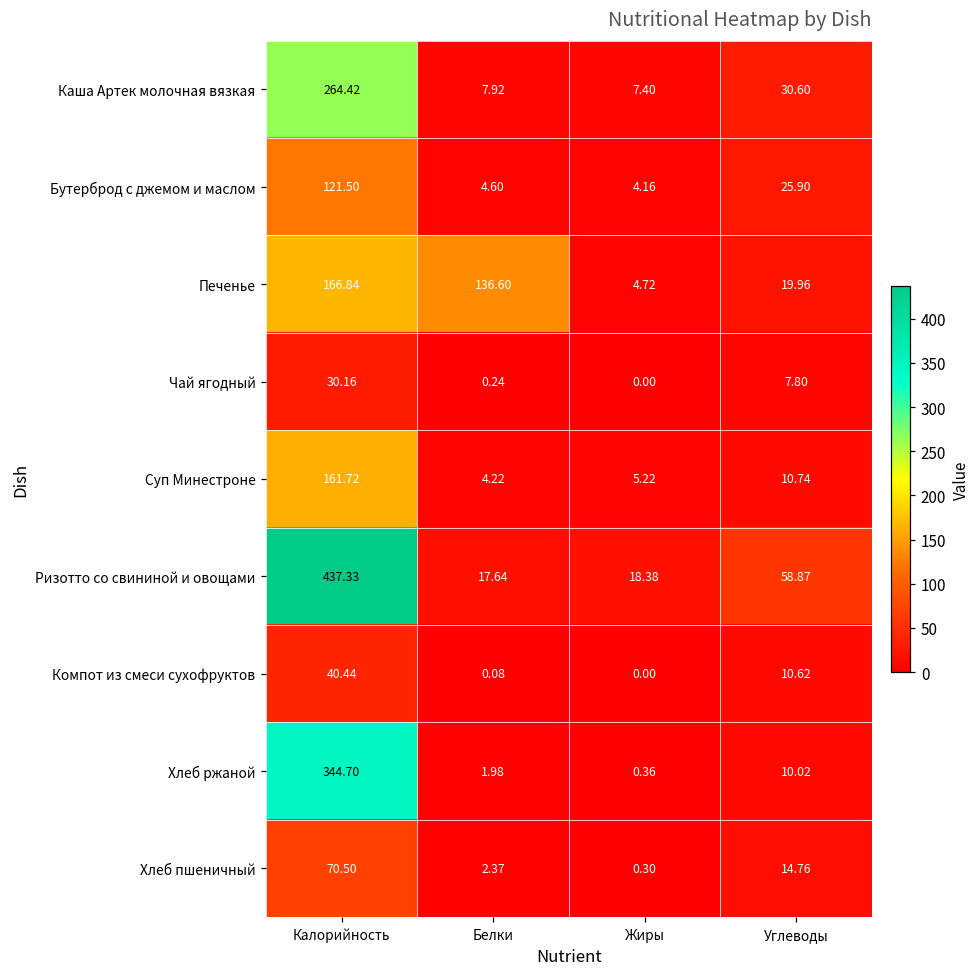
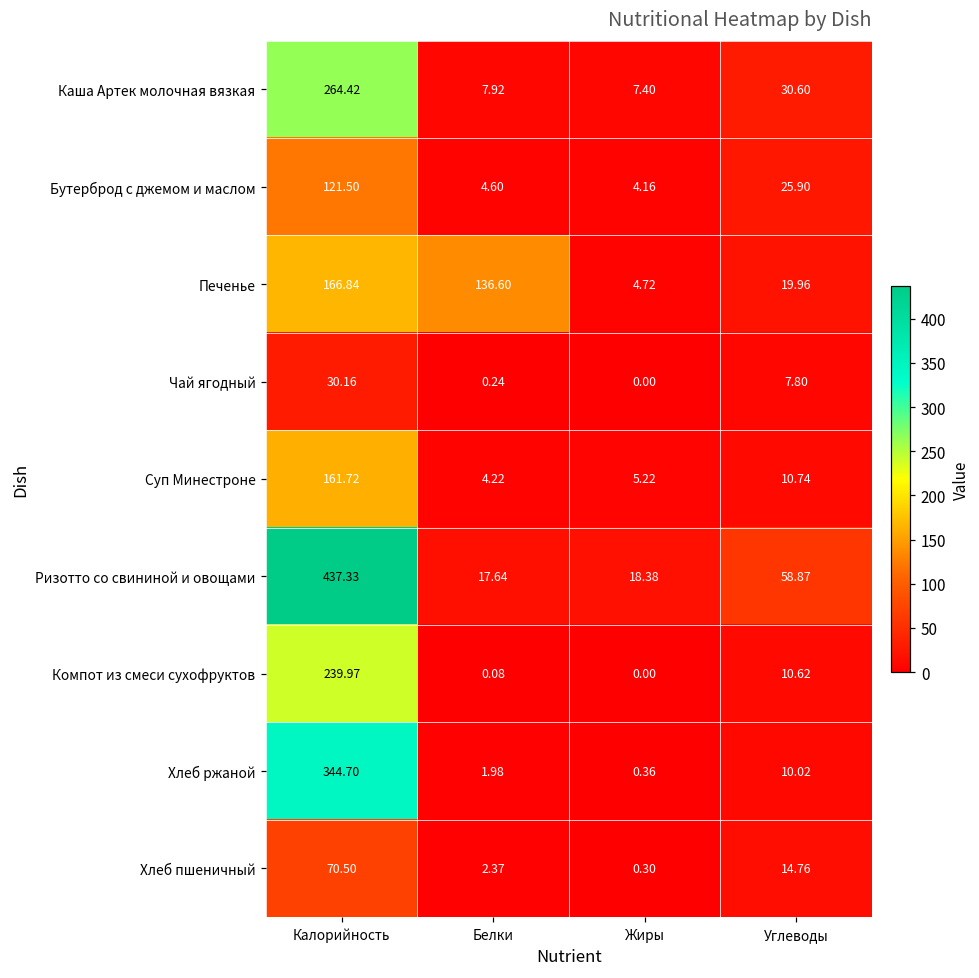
  {
    "Каша Артек молочная вязкая": {
      "Калорийность": 264.42,
      "Белки": 7.92,
      "Жиры": 7.40,
      "Углеводы": 30.60
    },
    "Бутерброд с джемом и маслом": {
      "Калорийность": 121.50,
      "Белки": 4.60,
      "Жиры": 4.16,
      "Углеводы": 25.90
    },
    "Печенье": {
      "Калорийность": 166.84,
      "Белки": 136.60,
      "Жиры": 4.72,
      "Углеводы": 19.96
    },
    "Чай ягодный": {
      "Калорийность": 30.16,
      "Белки": 0.24,
      "Жиры": 0.00,
      "Углеводы": 7.80
    },
    "Суп Минестроне": {
      "Калорийность": 161.72,
      "Белки": 4.22,
      "Жиры": 5.22,
      "Углеводы": 10.74
    },
    "Ризотто со свининой и овощами": {
      "Калорийность": 437.33,
      "Белки": 17.64,
      "Жиры": 18.38,
      "Углеводы": 58.87
    },
    "Компот из смеси сухофруктов": {
-     "Калорийность": 40.44,
+     "Калорийность": 239.97,
      "Белки": 0.08,
      "Жиры": 0.00,
      "Углеводы": 10.62
    },
    "Хлеб ржаной": {
      "Калорийность": 344.70,
      "Белки": 1.98,
      "Жиры": 0.36,
      "Углеводы": 10.02
    },
    "Хлеб пшеничный": {
      "Калорийность": 70.50,
      "Белки": 2.37,
      "Жиры": 0.30,
      "Углеводы": 14.76
    }
  }
